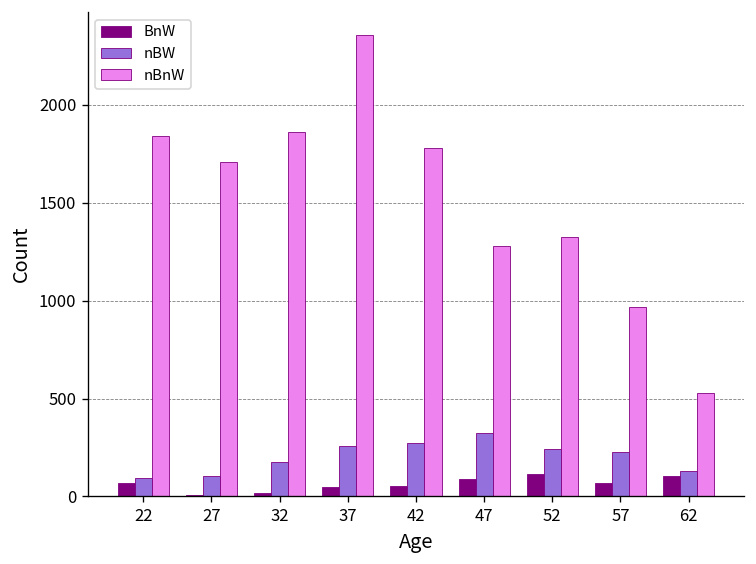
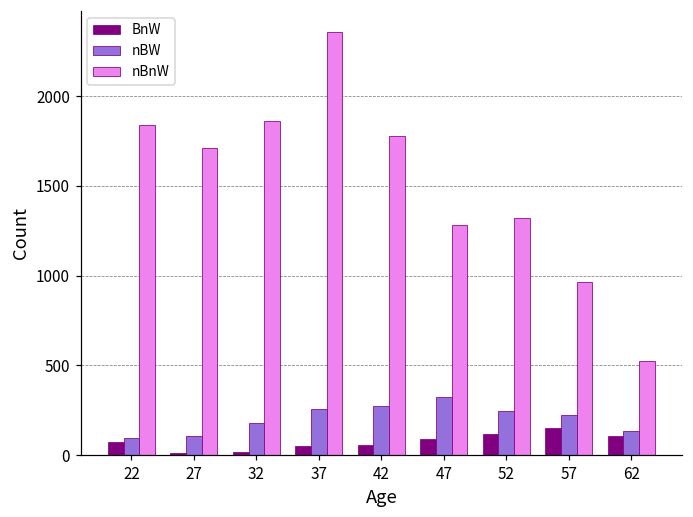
  {
    "BnW": {
      "22": 70,
      "32": 20,
      "37": 50,
      "42": 50,
      "47": 90,
      "52": 120,
-     "57": 70,
+     "57": 150,
      "62": 110
    },
    "nBW": {
      "22": 100,
      "27": 110,
      "32": 180,
      "37": 260,
      "42": 270,
      "47": 320,
      "52": 250,
      "57": 230,
      "62": 130
    },
    "nBnW": {
      "22": 1840,
      "27": 1710,
      "32": 1860,
      "37": 2360,
      "42": 1780,
      "47": 1280,
      "52": 1320,
      "57": 970,
      "62": 530
    }
  }
